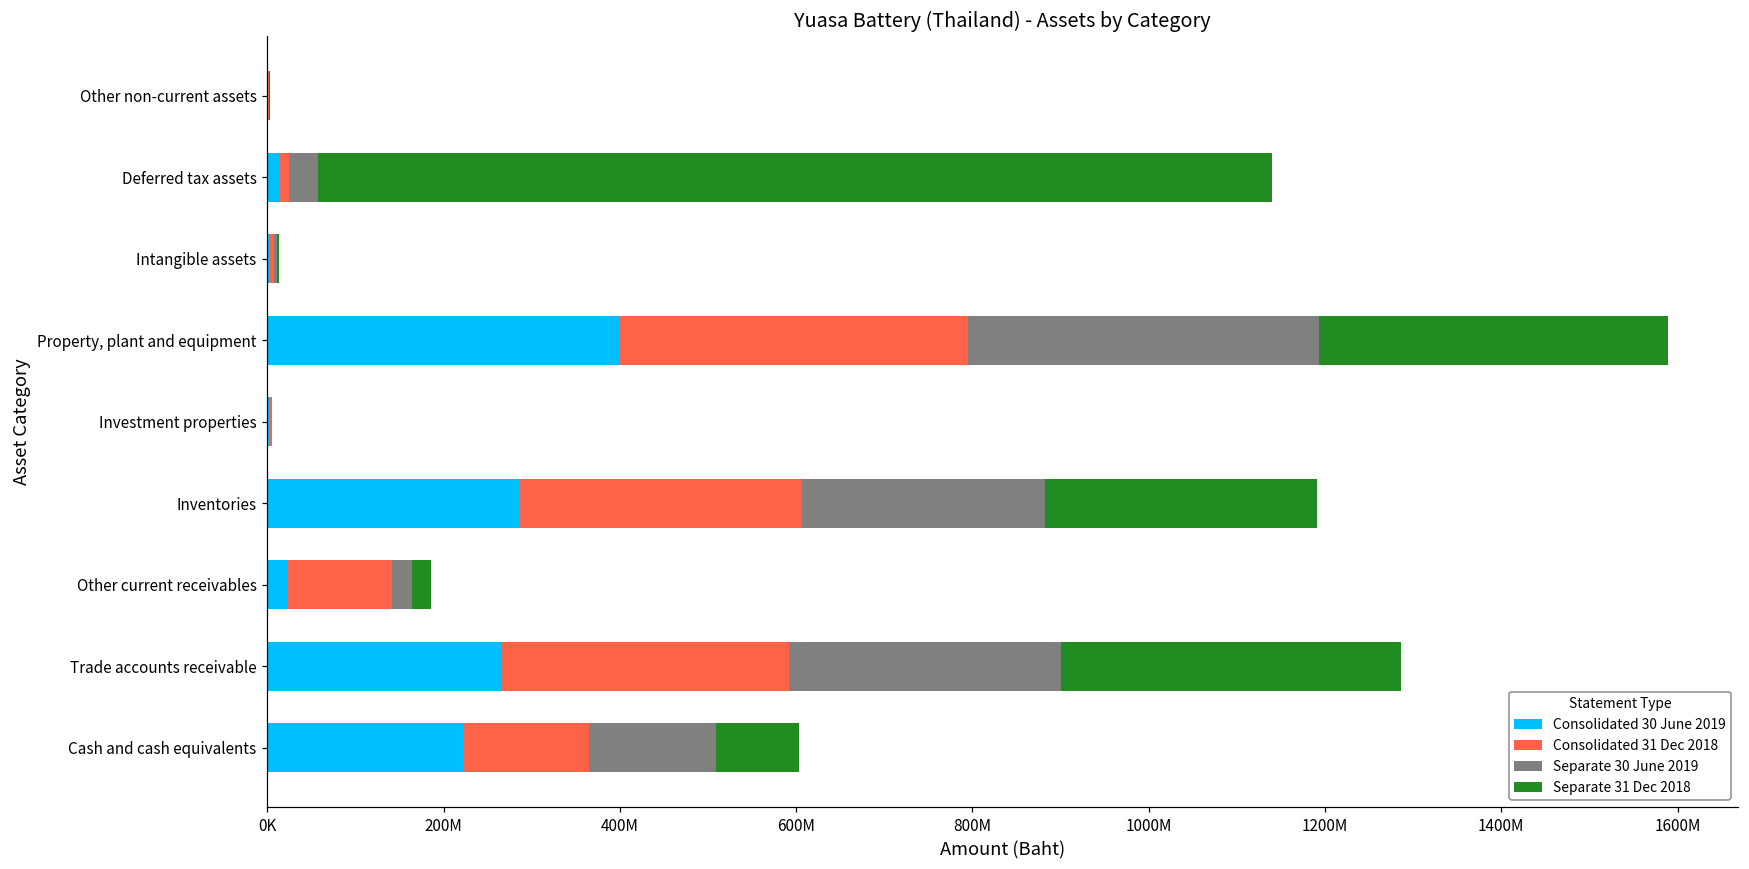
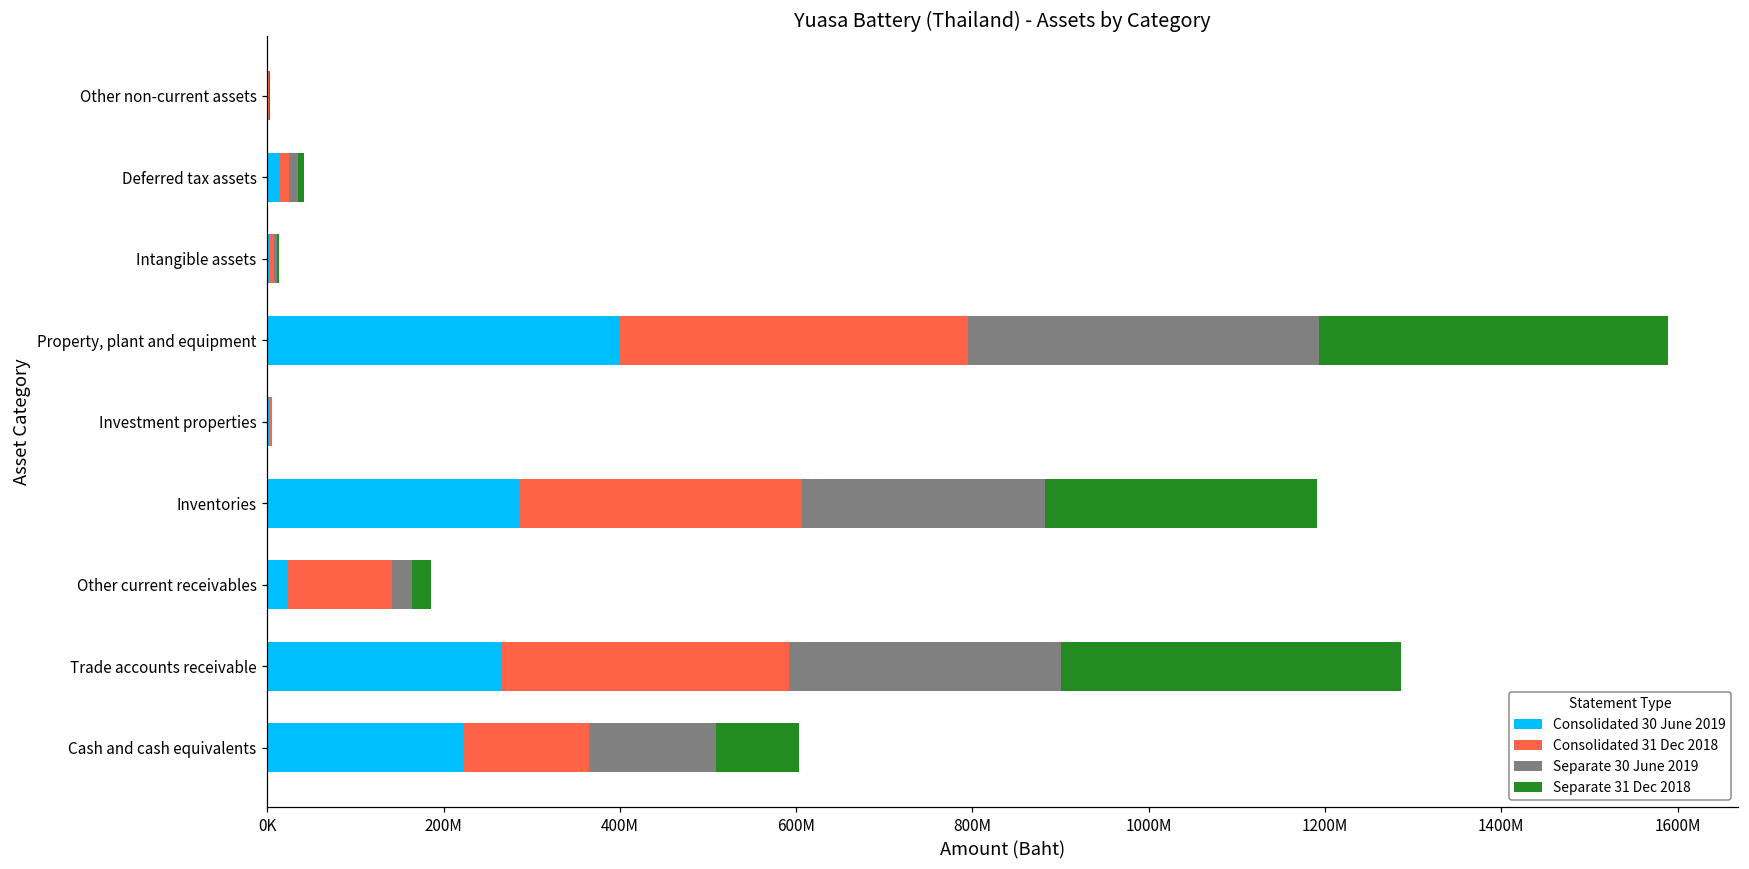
  {
    "Consolidated 30 June 2019": {
      "Deferred tax assets": 10000000,
      "Intangible assets": 0,
      "Property, plant and equipment": 400000000,
      "Inventories": 290000000,
      "Other current receivables": 20000000,
      "Trade accounts receivable": 270000000,
      "Cash and cash equivalents": 220000000
    },
    "Consolidated 31 Dec 2018": {
      "Deferred tax assets": 10000000,
      "Intangible assets": 0,
      "Property, plant and equipment": 400000000,
      "Inventories": 320000000,
      "Other current receivables": 120000000,
      "Trade accounts receivable": 330000000,
      "Cash and cash equivalents": 140000000
    },
    "Separate 30 June 2019": {
-     "Deferred tax assets": 30000000,
+     "Deferred tax assets": 10000000,
      "Property, plant and equipment": 400000000,
      "Inventories": 280000000,
      "Other current receivables": 20000000,
      "Trade accounts receivable": 310000000,
      "Cash and cash equivalents": 140000000
    },
    "Separate 31 Dec 2018": {
-     "Deferred tax assets": 1080000000,
+     "Deferred tax assets": 10000000,
      "Property, plant and equipment": 400000000,
      "Inventories": 310000000,
      "Other current receivables": 20000000,
      "Trade accounts receivable": 390000000,
      "Cash and cash equivalents": 90000000
    }
  }
